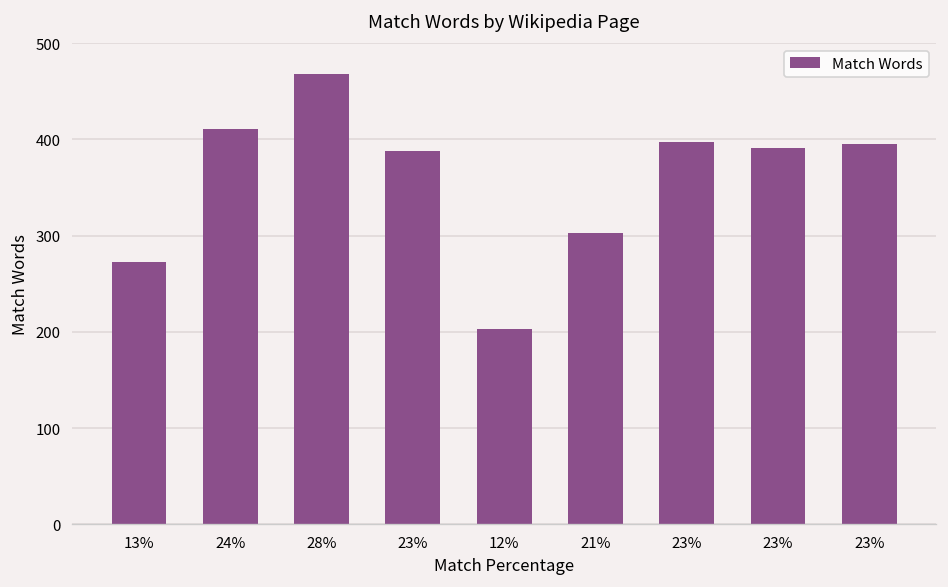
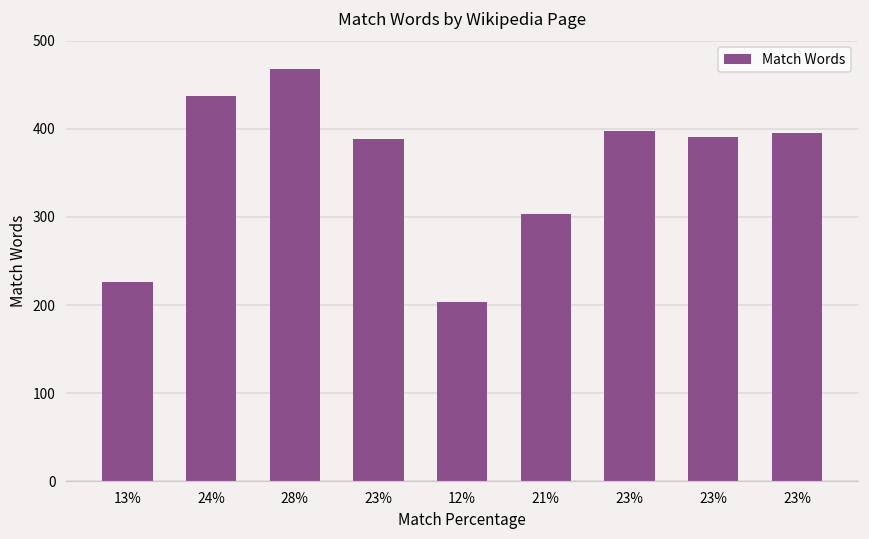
  {
-   "13%": 270,
-   "24%": 410,
+   "13%": 230,
+   "24%": 440,
    "28%": 470,
    "12%": 200,
    "21%": 300
  }
